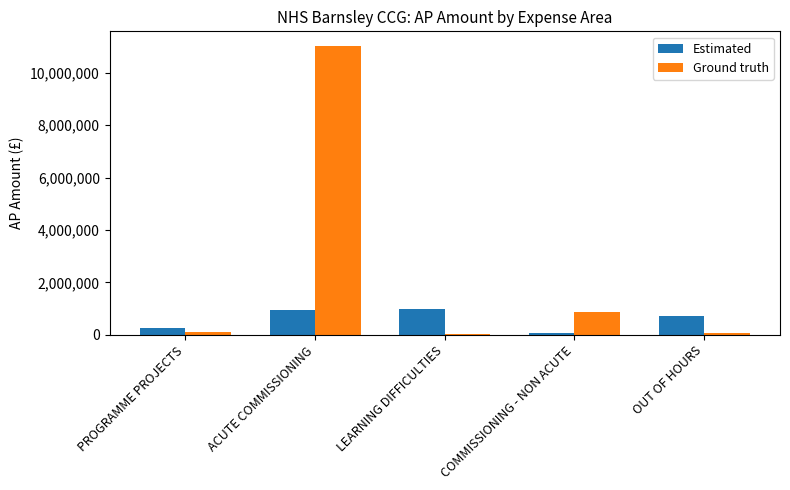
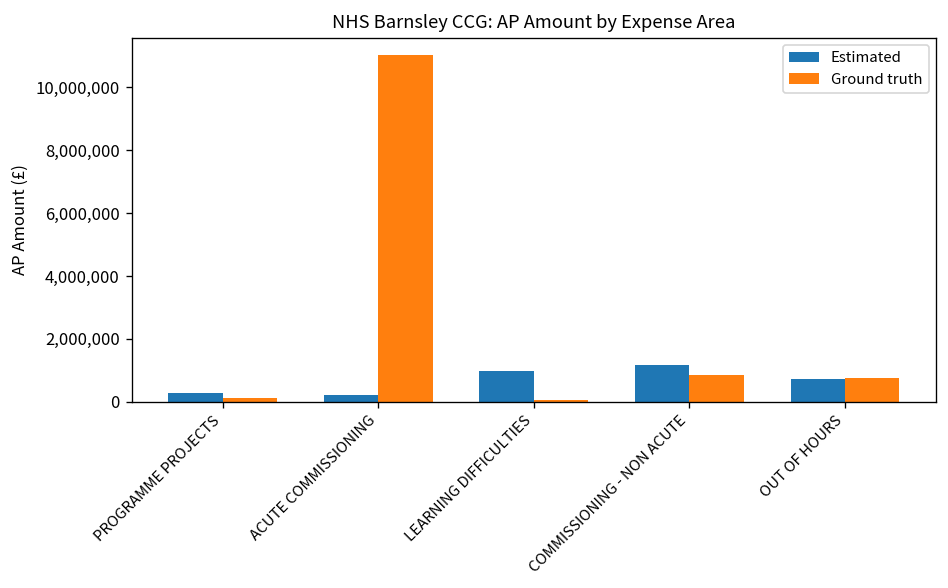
  {
    "Estimated": {
      "PROGRAMME PROJECTS": "300,000",
-     "ACUTE COMMISSIONING": "900,000",
+     "ACUTE COMMISSIONING": "200,000",
      "LEARNING DIFFICULTIES": "1,000,000",
-     "COMMISSIONING - NON ACUTE": "100,000",
+     "COMMISSIONING - NON ACUTE": "1,200,000",
      "OUT OF HOURS": "700,000"
    },
    "Ground truth": {
      "PROGRAMME PROJECTS": "100,000",
      "ACUTE COMMISSIONING": "11,000,000",
      "COMMISSIONING - NON ACUTE": "900,000",
-     "OUT OF HOURS": "100,000"
+     "OUT OF HOURS": "700,000"
    }
  }
